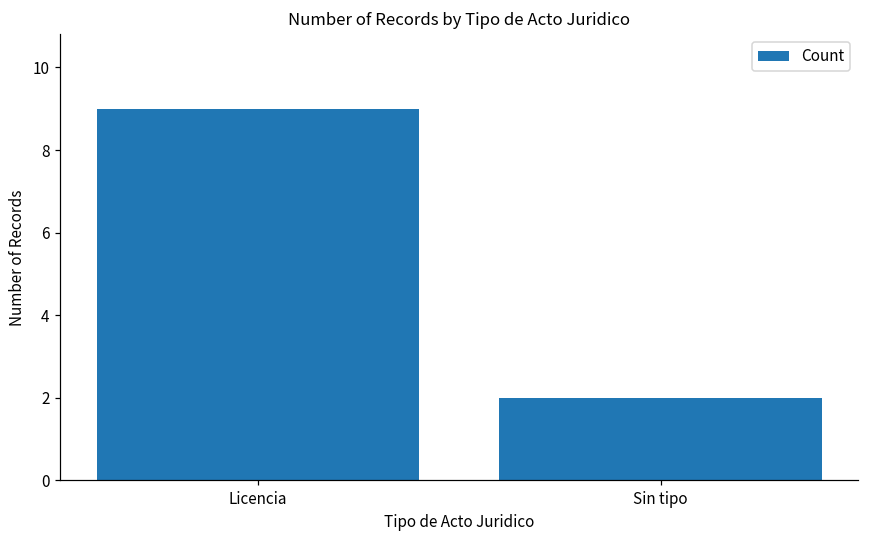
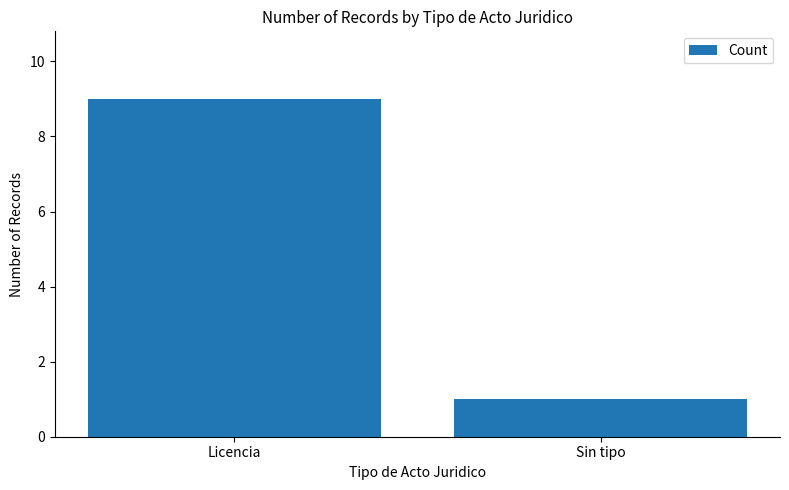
  {
    "Licencia": 9,
-   "Sin tipo": 2
+   "Sin tipo": 1
  }
